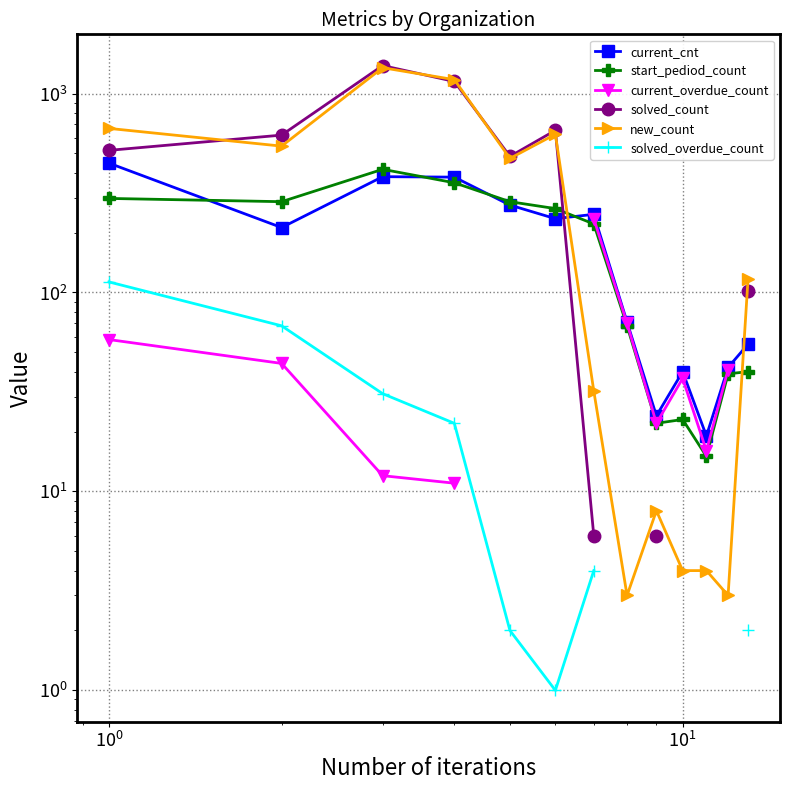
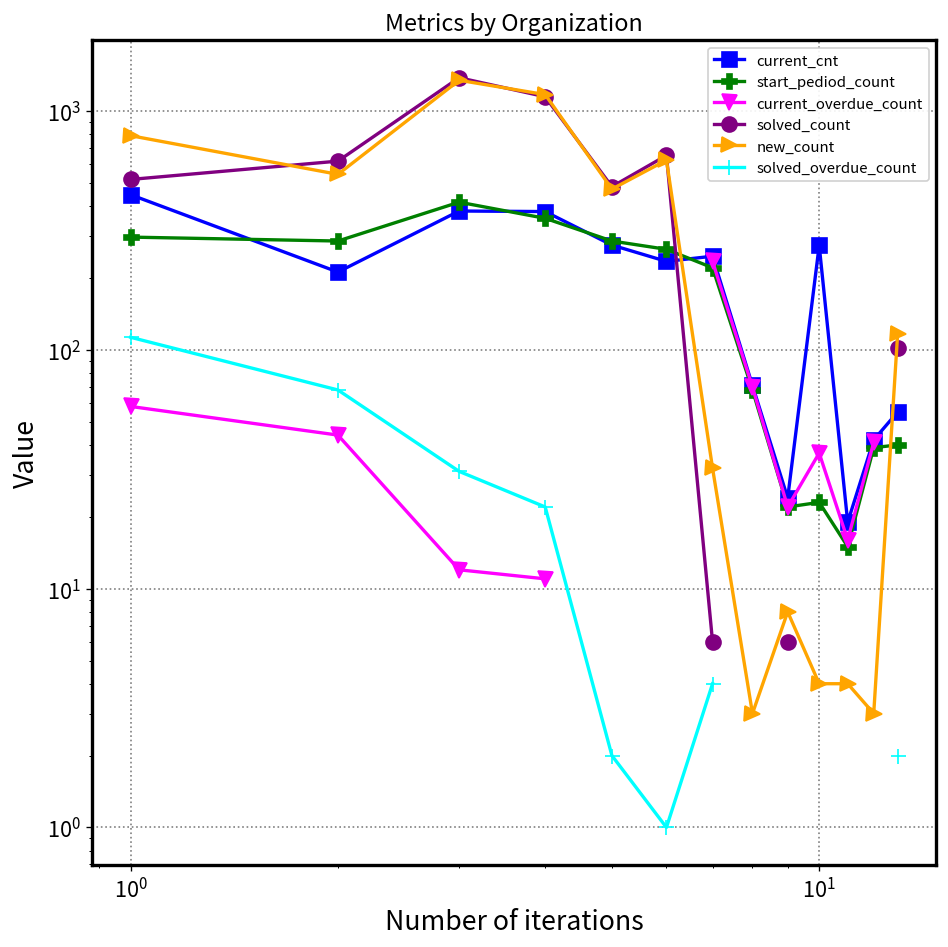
  {
    "current_cnt": {
      "10^0": 450,
-     "10^1": 40
+     "10^1": 270
    },
    "start_pediod_count": {
      "10^0": 300,
      "10^1": 23
    },
    "current_overdue_count": {
      "10^0": 58,
      "10^1": 37
    },
    "solved_count": {
      "10^0": 520
    },
    "new_count": {
-     "10^0": 670,
+     "10^0": 790,
      "10^1": 4
    },
    "solved_overdue_count": {
      "10^0": 110
    }
  }
